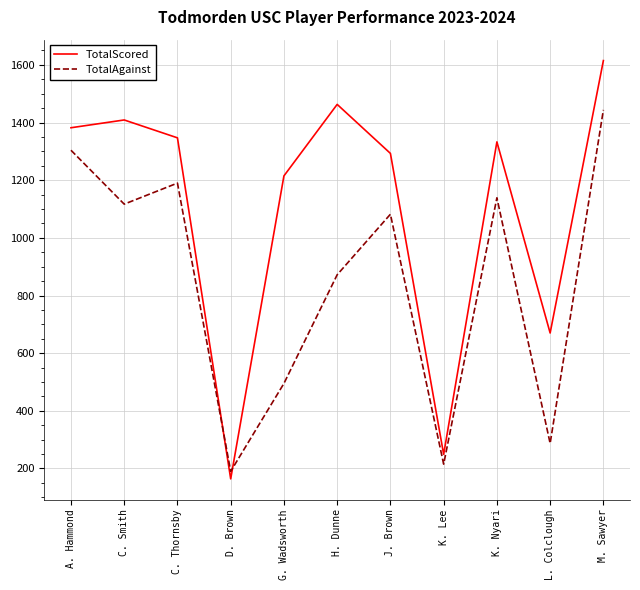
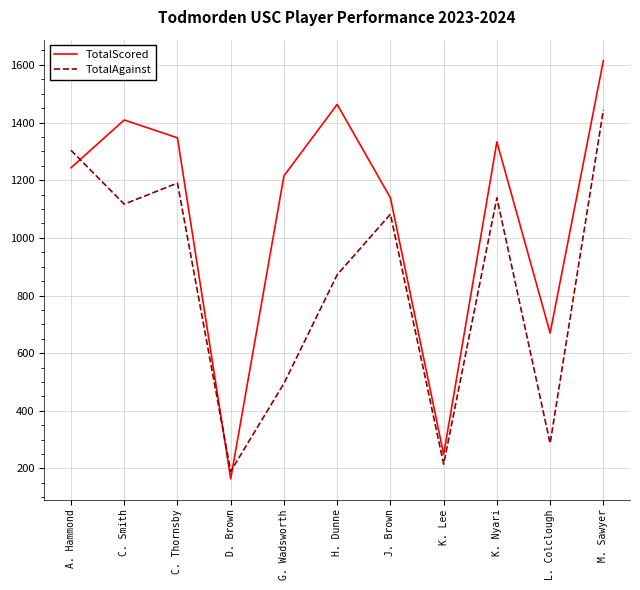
  {
    "TotalScored": {
-     "A. Hammond": 1380,
+     "A. Hammond": 1240,
      "C. Smith": 1410,
      "C. Thornsby": 1350,
      "D. Brown": 160,
      "G. Wadsworth": 1220,
      "H. Dunne": 1460,
-     "J. Brown": 1290,
+     "J. Brown": 1140,
      "K. Lee": 250,
      "K. Nyari": 1330,
      "L. Colclough": 670,
      "M. Sawyer": 1620
    },
    "TotalAgainst": {
      "A. Hammond": 1300,
      "C. Smith": 1120,
      "C. Thornsby": 1190,
      "D. Brown": 190,
      "G. Wadsworth": 500,
      "H. Dunne": 870,
      "J. Brown": 1080,
      "K. Lee": 220,
      "K. Nyari": 1140,
      "L. Colclough": 290,
      "M. Sawyer": 1440
    }
  }
